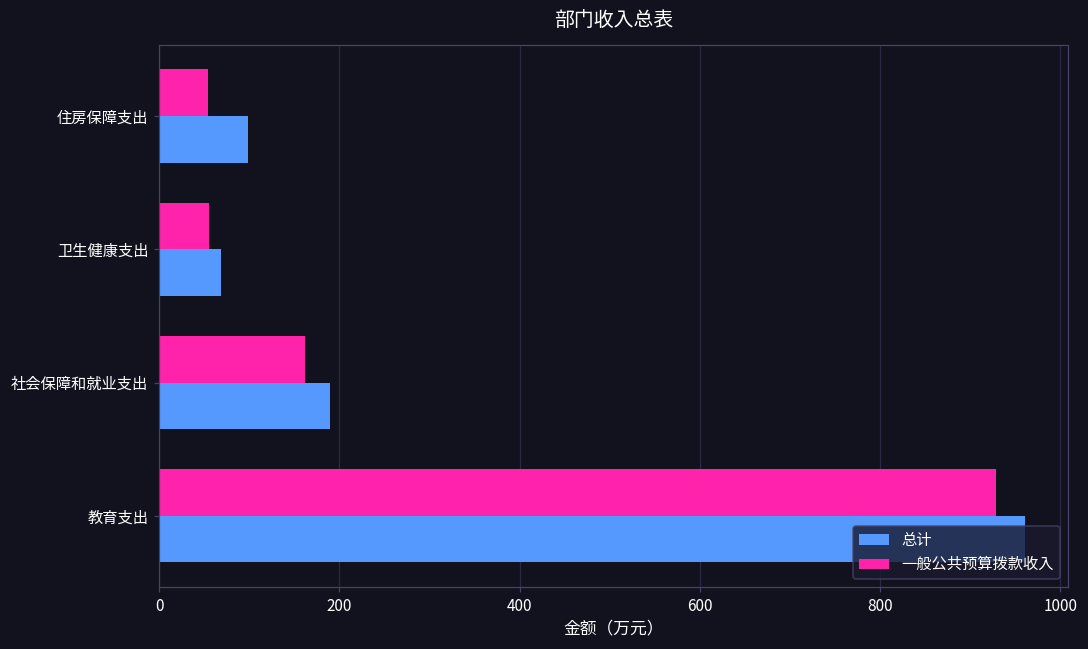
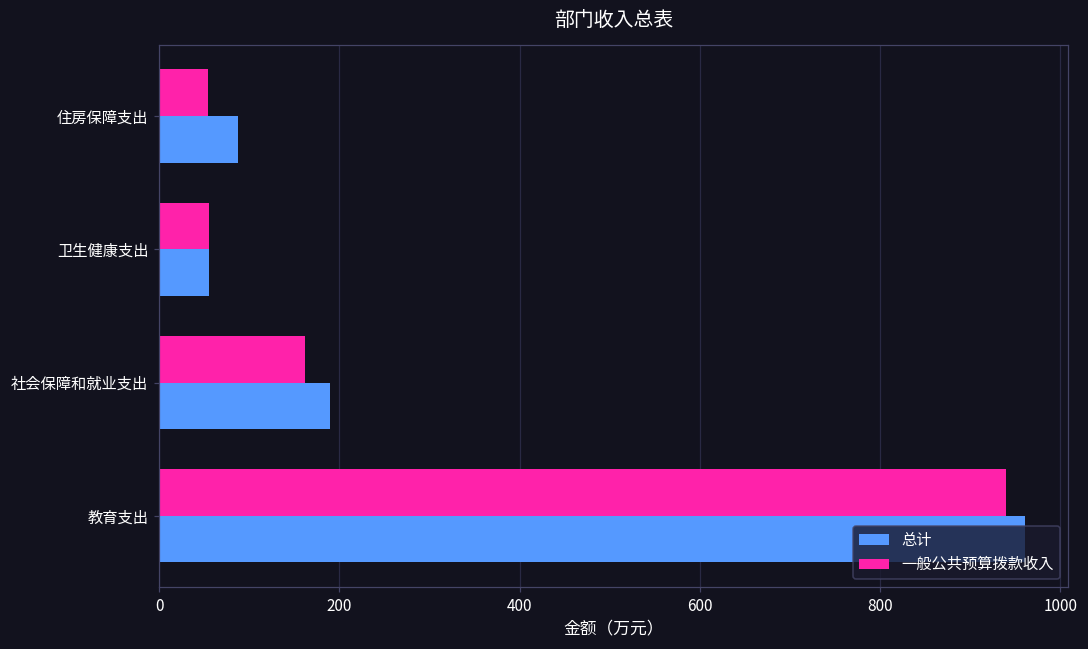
  {
    "总计": {
-     "住房保障支出": 100,
-     "卫生健康支出": 70,
+     "住房保障支出": 90,
+     "卫生健康支出": 60,
      "社会保障和就业支出": 190
    },
    "一般公共预算拨款收入": {
      "住房保障支出": 50,
      "卫生健康支出": 60,
      "社会保障和就业支出": 160,
-     "教育支出": 930
+     "教育支出": 940
    }
  }
